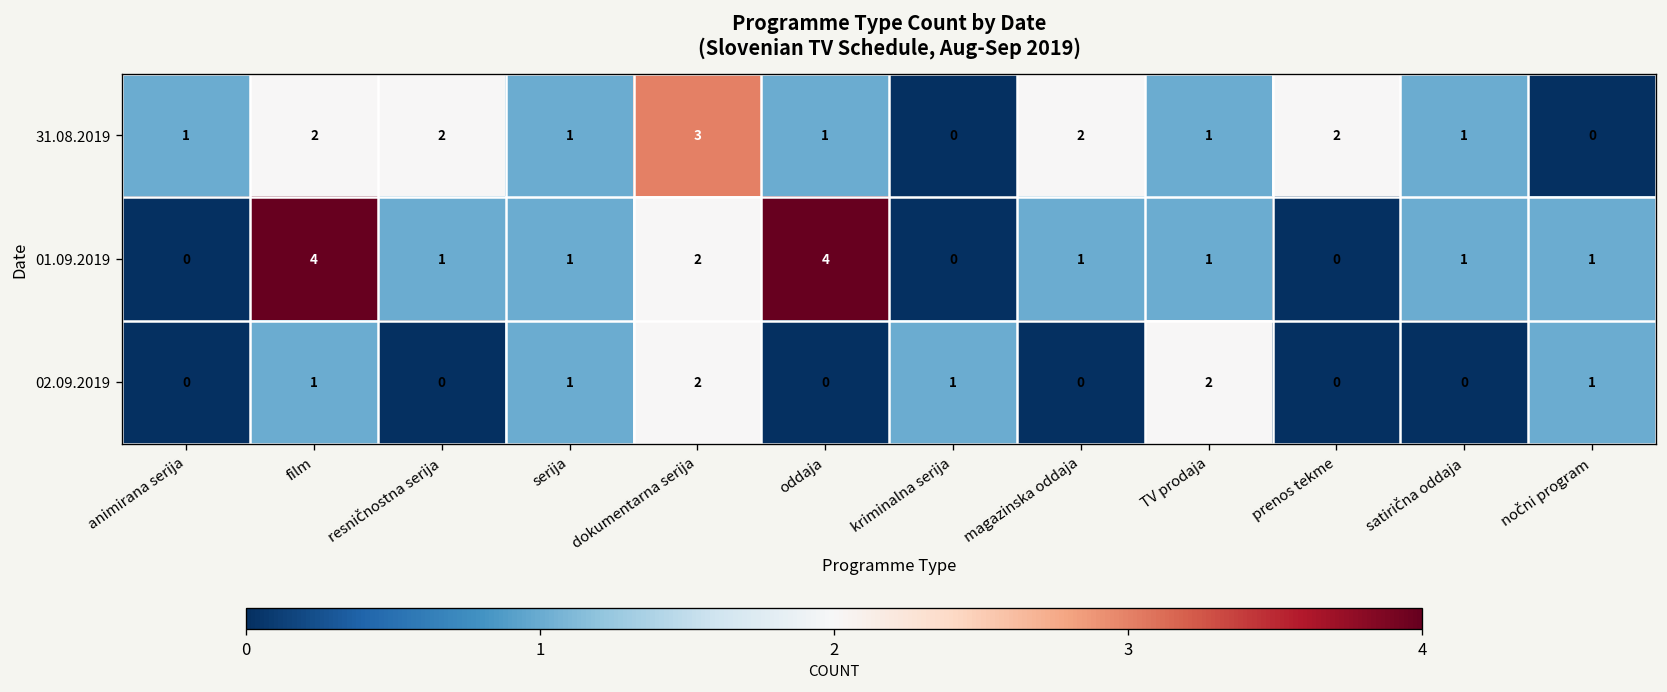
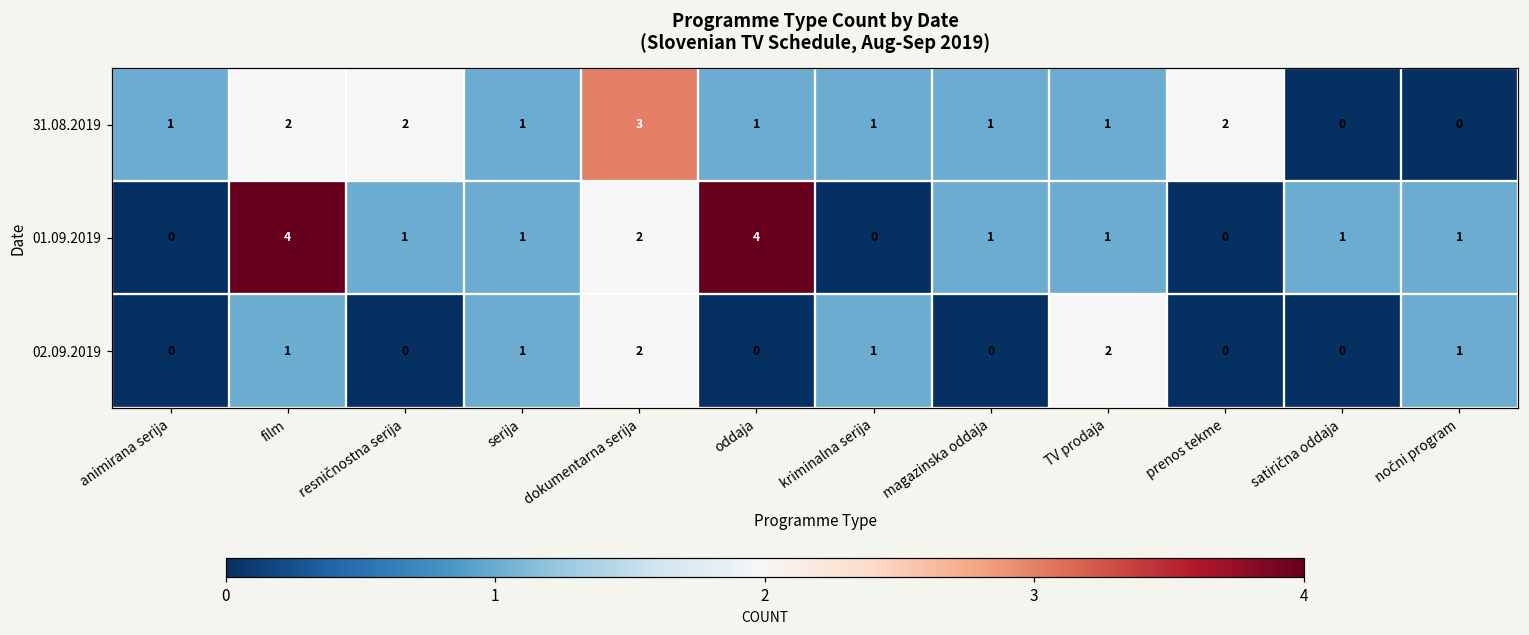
  {
    "31.08.2019": {
      "animirana serija": 1,
      "film": 2,
      "resničnostna serija": 2,
      "serija": 1,
      "dokumentarna serija": 3,
      "oddaja": 1,
-     "kriminalna serija": 0,
-     "magazinska oddaja": 2,
+     "kriminalna serija": 1,
+     "magazinska oddaja": 1,
      "TV prodaja": 1,
      "prenos tekme": 2,
-     "satirična oddaja": 1,
+     "satirična oddaja": 0,
      "nočni program": 0
    },
    "01.09.2019": {
      "animirana serija": 0,
      "film": 4,
      "resničnostna serija": 1,
      "serija": 1,
      "dokumentarna serija": 2,
      "oddaja": 4,
      "kriminalna serija": 0,
      "magazinska oddaja": 1,
      "TV prodaja": 1,
      "prenos tekme": 0,
      "satirična oddaja": 1,
      "nočni program": 1
    },
    "02.09.2019": {
      "animirana serija": 0,
      "film": 1,
      "resničnostna serija": 0,
      "serija": 1,
      "dokumentarna serija": 2,
      "oddaja": 0,
      "kriminalna serija": 1,
      "magazinska oddaja": 0,
      "TV prodaja": 2,
      "prenos tekme": 0,
      "satirična oddaja": 0,
      "nočni program": 1
    }
  }
